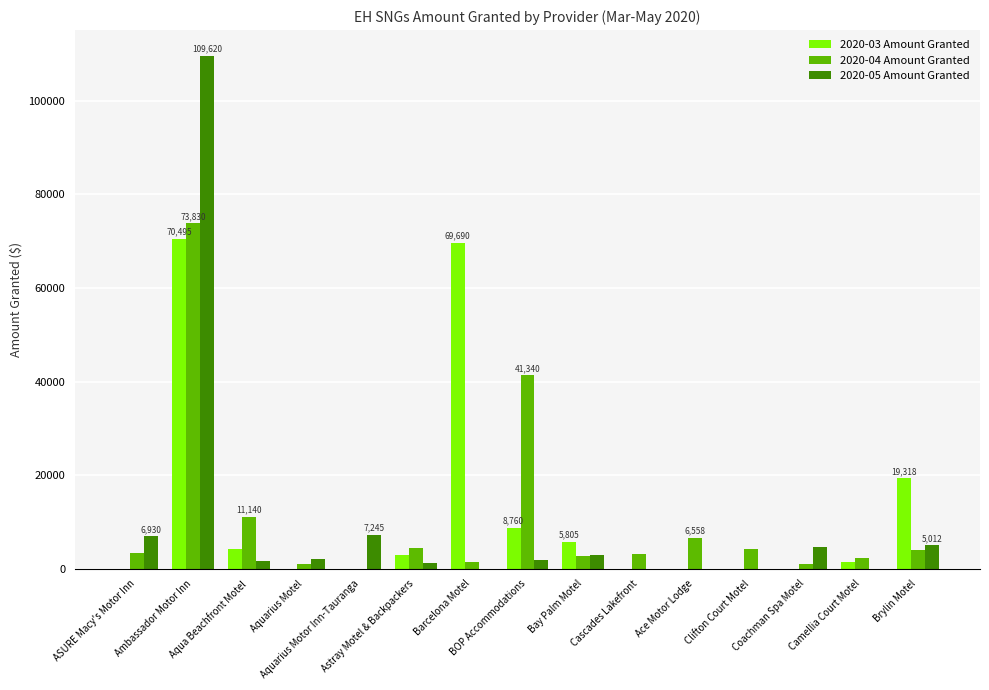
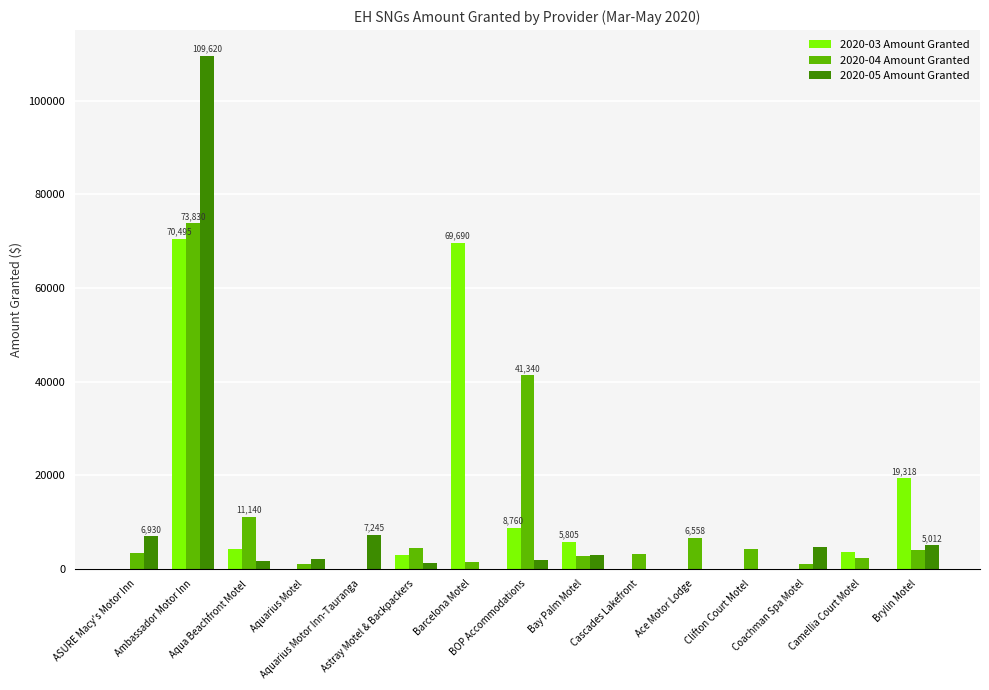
  {
    "2020-03 Amount Granted": {
      "ASURE Macy's Motor Inn": 0,
      "Aqua Beachfront Motel": 4000,
      "Aquarius Motel": 0,
      "Aquarius Motor Inn-Tauranga": 0,
      "Astray Motel & Backpackers": 3000,
      "Cascades Lakefront": 0,
      "Ace Motor Lodge": 0,
      "Clifton Court Motel": 0,
      "Coachman Spa Motel": 0,
-     "Camellia Court Motel": 1000
+     "Camellia Court Motel": 4000
    }
  }
